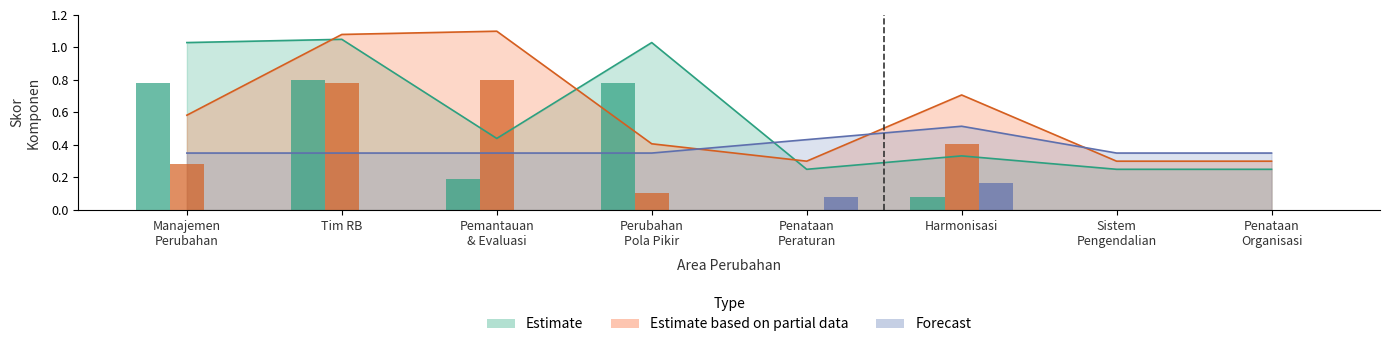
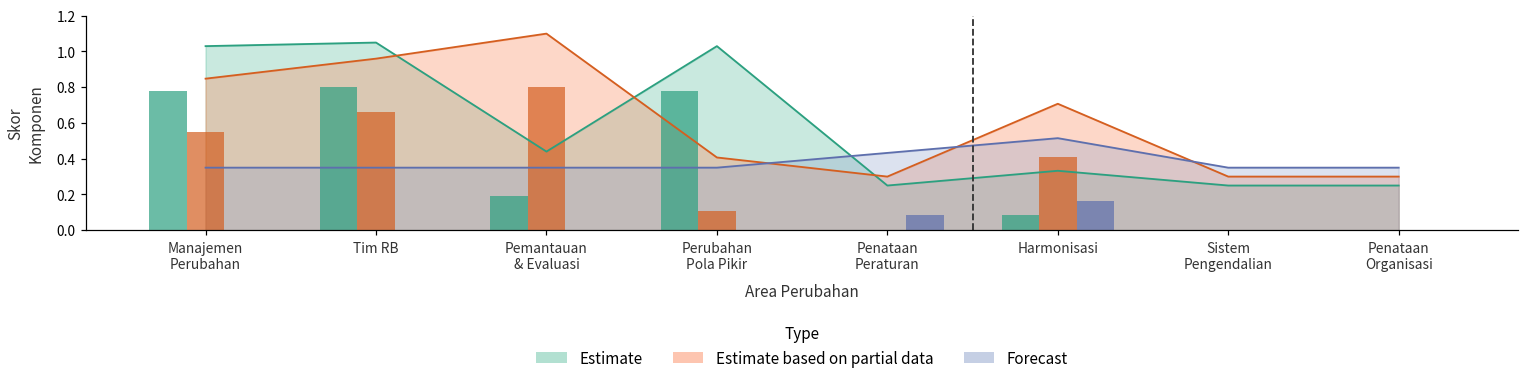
  {
    "Estimate based on partial data": {
-     "Manajemen Perubahan": 0.58,
-     "Tim RB": 1.08,
+     "Manajemen Perubahan": 0.85,
+     "Tim RB": 0.96,
      "Pemantauan & Evaluasi": 1.10,
      "Perubahan Pola Pikir": 0.41,
      "Penataan Peraturan": 0.30,
      "Harmonisasi": 0.71,
      "Sistem Pengendalian": 0.30,
      "Penataan Organisasi": 0.30
    }
  }
